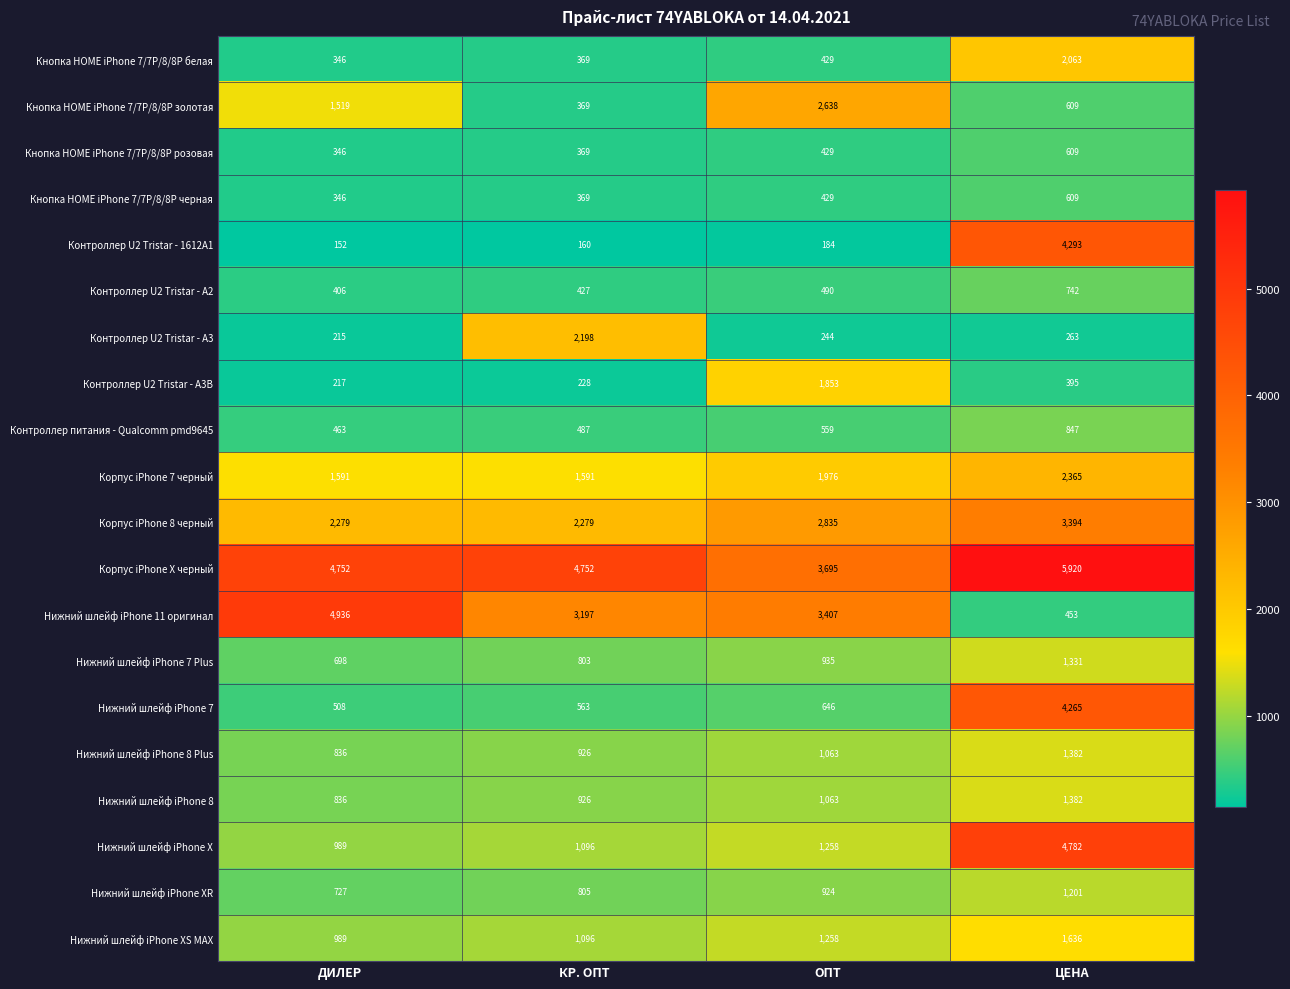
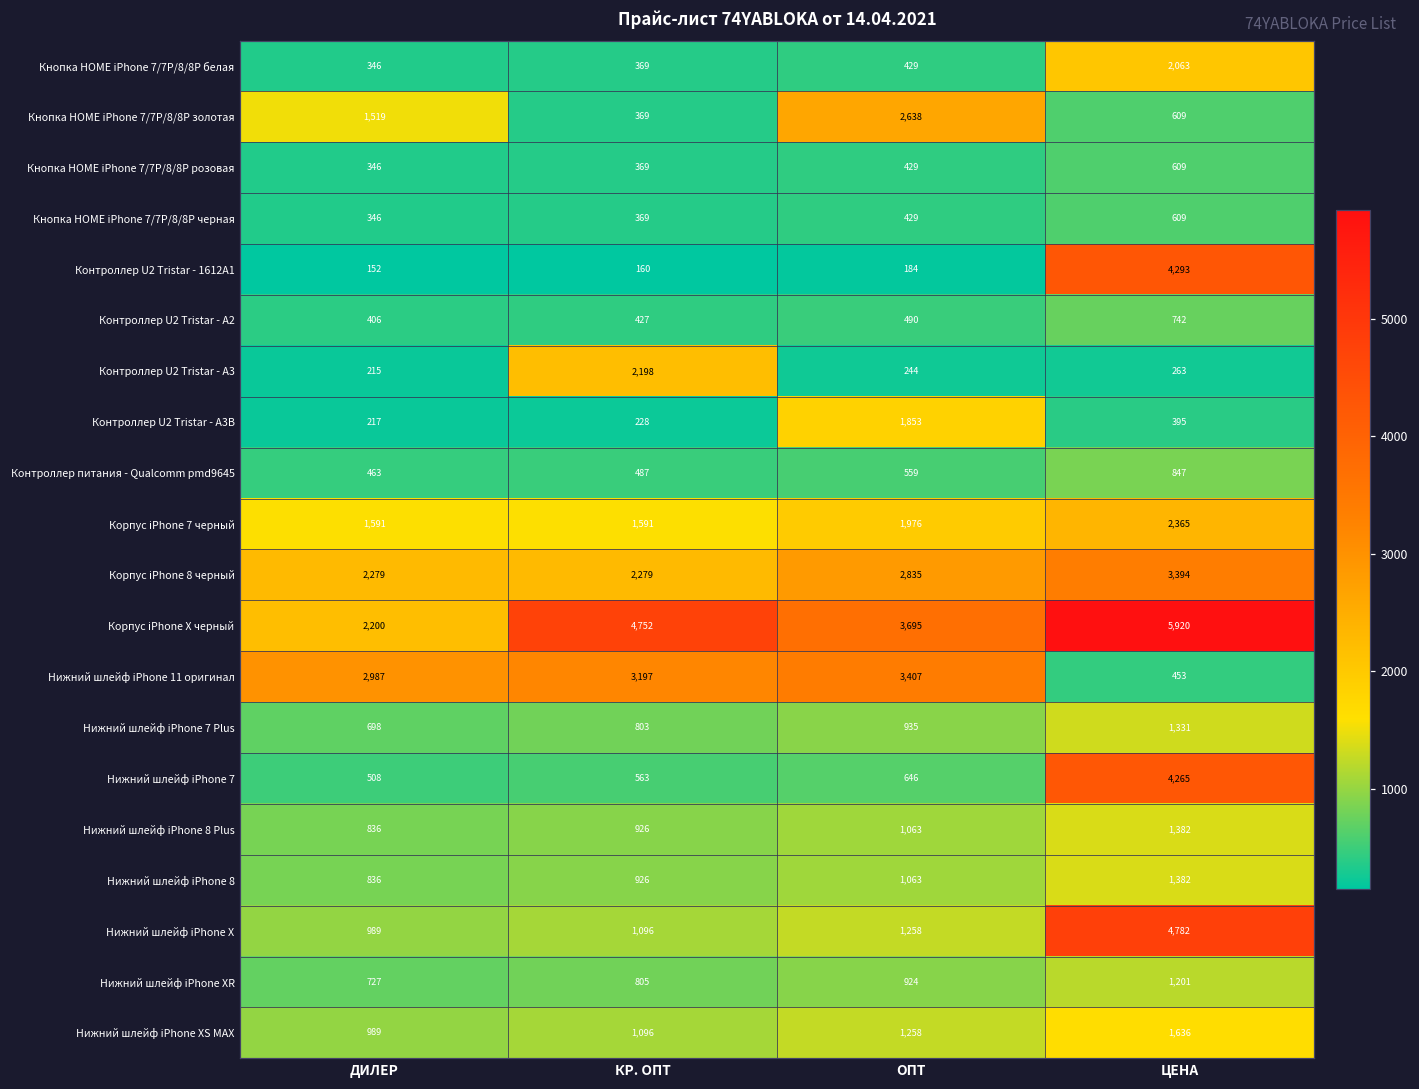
  {
    "Кнопка HOME iPhone 7/7P/8/8P белая": {
      "ДИЛЕР": "346",
      "КР. ОПТ": "369",
      "ОПТ": "429",
      "ЦЕНА": "2,063"
    },
    "Кнопка HOME iPhone 7/7P/8/8P золотая": {
      "ДИЛЕР": "1,519",
      "КР. ОПТ": "369",
      "ОПТ": "2,638",
      "ЦЕНА": "609"
    },
    "Кнопка HOME iPhone 7/7P/8/8P розовая": {
      "ДИЛЕР": "346",
      "КР. ОПТ": "369",
      "ОПТ": "429",
      "ЦЕНА": "609"
    },
    "Кнопка HOME iPhone 7/7P/8/8P черная": {
      "ДИЛЕР": "346",
      "КР. ОПТ": "369",
      "ОПТ": "429",
      "ЦЕНА": "609"
    },
    "Контроллер U2 Tristar - 1612A1": {
      "ДИЛЕР": "152",
      "КР. ОПТ": "160",
      "ОПТ": "184",
      "ЦЕНА": "4,293"
    },
    "Контроллер U2 Tristar - A2": {
      "ДИЛЕР": "406",
      "КР. ОПТ": "427",
      "ОПТ": "490",
      "ЦЕНА": "742"
    },
    "Контроллер U2 Tristar - A3": {
      "ДИЛЕР": "215",
      "КР. ОПТ": "2,198",
      "ОПТ": "244",
      "ЦЕНА": "263"
    },
    "Контроллер U2 Tristar - A3B": {
      "ДИЛЕР": "217",
      "КР. ОПТ": "228",
      "ОПТ": "1,853",
      "ЦЕНА": "395"
    },
    "Контроллер питания - Qualcomm pmd9645": {
      "ДИЛЕР": "463",
      "КР. ОПТ": "487",
      "ОПТ": "559",
      "ЦЕНА": "847"
    },
    "Корпус iPhone 7 черный": {
      "ДИЛЕР": "1,591",
      "КР. ОПТ": "1,591",
      "ОПТ": "1,976",
      "ЦЕНА": "2,365"
    },
    "Корпус iPhone 8 черный": {
      "ДИЛЕР": "2,279",
      "КР. ОПТ": "2,279",
      "ОПТ": "2,835",
      "ЦЕНА": "3,394"
    },
    "Корпус iPhone X черный": {
-     "ДИЛЕР": "4,752",
+     "ДИЛЕР": "2,200",
      "КР. ОПТ": "4,752",
      "ОПТ": "3,695",
      "ЦЕНА": "5,920"
    },
    "Нижний шлейф iPhone 11 оригинал": {
-     "ДИЛЕР": "4,936",
+     "ДИЛЕР": "2,987",
      "КР. ОПТ": "3,197",
      "ОПТ": "3,407",
      "ЦЕНА": "453"
    },
    "Нижний шлейф iPhone 7 Plus": {
      "ДИЛЕР": "698",
      "КР. ОПТ": "803",
      "ОПТ": "935",
      "ЦЕНА": "1,331"
    },
    "Нижний шлейф iPhone 7": {
      "ДИЛЕР": "508",
      "КР. ОПТ": "563",
      "ОПТ": "646",
      "ЦЕНА": "4,265"
    },
    "Нижний шлейф iPhone 8 Plus": {
      "ДИЛЕР": "836",
      "КР. ОПТ": "926",
      "ОПТ": "1,063",
      "ЦЕНА": "1,382"
    },
    "Нижний шлейф iPhone 8": {
      "ДИЛЕР": "836",
      "КР. ОПТ": "926",
      "ОПТ": "1,063",
      "ЦЕНА": "1,382"
    },
    "Нижний шлейф iPhone X": {
      "ДИЛЕР": "989",
      "КР. ОПТ": "1,096",
      "ОПТ": "1,258",
      "ЦЕНА": "4,782"
    },
    "Нижний шлейф iPhone XR": {
      "ДИЛЕР": "727",
      "КР. ОПТ": "805",
      "ОПТ": "924",
      "ЦЕНА": "1,201"
    },
    "Нижний шлейф iPhone XS MAX": {
      "ДИЛЕР": "989",
      "КР. ОПТ": "1,096",
      "ОПТ": "1,258",
      "ЦЕНА": "1,636"
    }
  }
